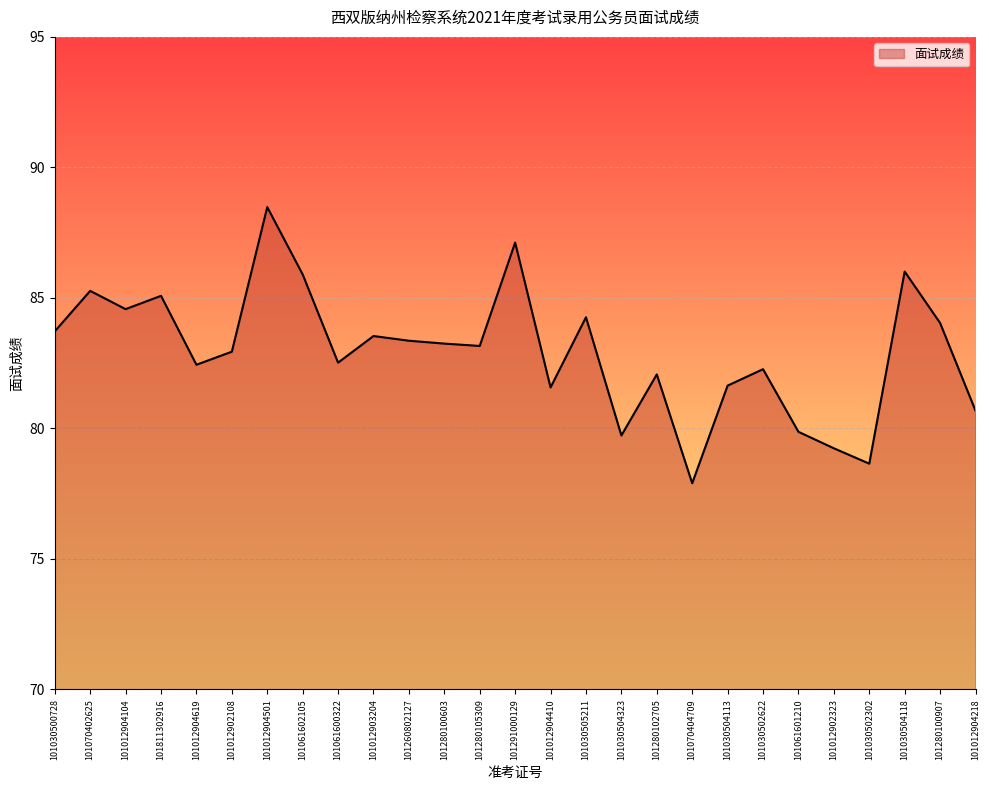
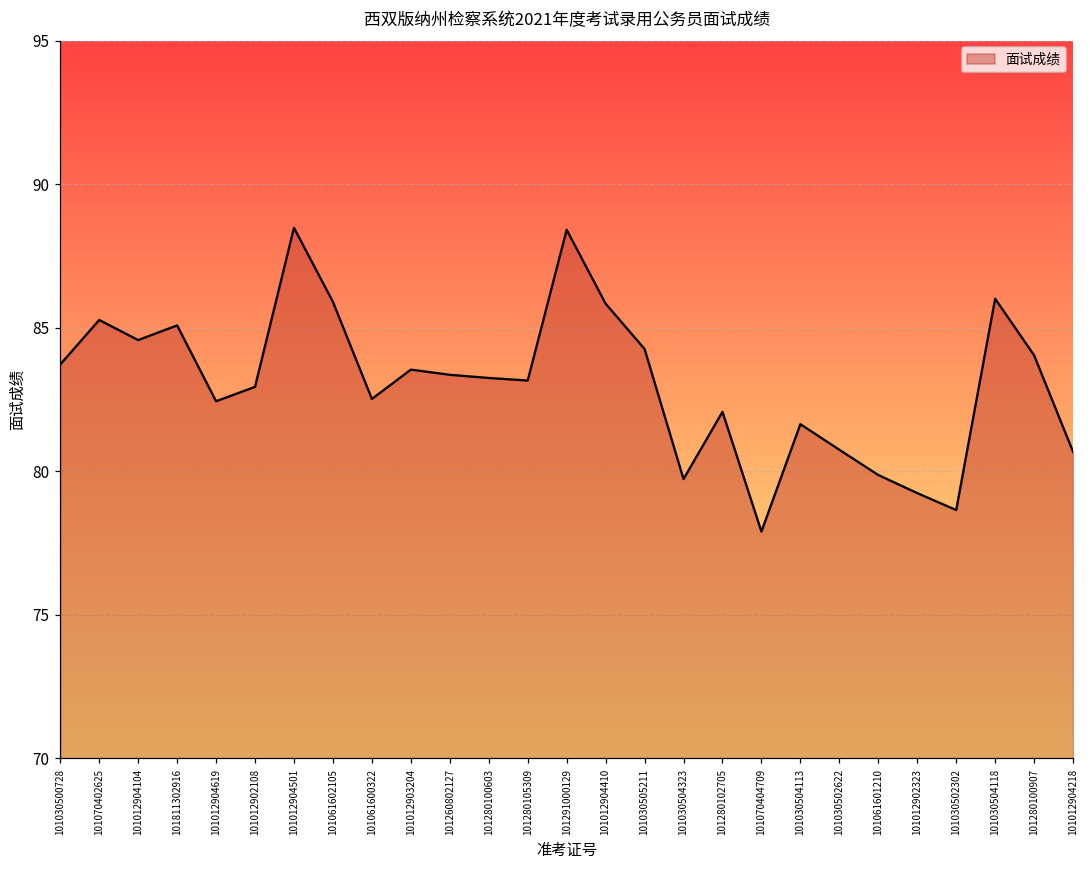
  {
    "101030500728": 83.7,
    "101070402625": 85.3,
    "101012904104": 84.6,
    "101811302916": 85.1,
    "101012904619": 82.4,
    "101012902108": 82.9,
    "101012904501": 88.5,
    "101061602105": 85.9,
    "101061600322": 82.5,
    "101012903204": 83.5,
    "101260802127": 83.4,
    "101280100603": 83.3,
    "101280105309": 83.2,
-   "101291000129": 87.1,
-   "101012904410": 81.6,
+   "101291000129": 88.4,
+   "101012904410": 85.8,
    "101030505211": 84.3,
    "101030504323": 79.7,
    "101280102705": 82.1,
    "101070404709": 77.9,
    "101030504113": 81.6,
-   "101030502622": 82.3,
+   "101030502622": 80.8,
    "101061601210": 79.9,
    "101012902323": 79.2,
    "101030502302": 78.7,
    "101030504118": 86.0,
    "101280100907": 84.0,
    "101012904218": 80.7
  }
